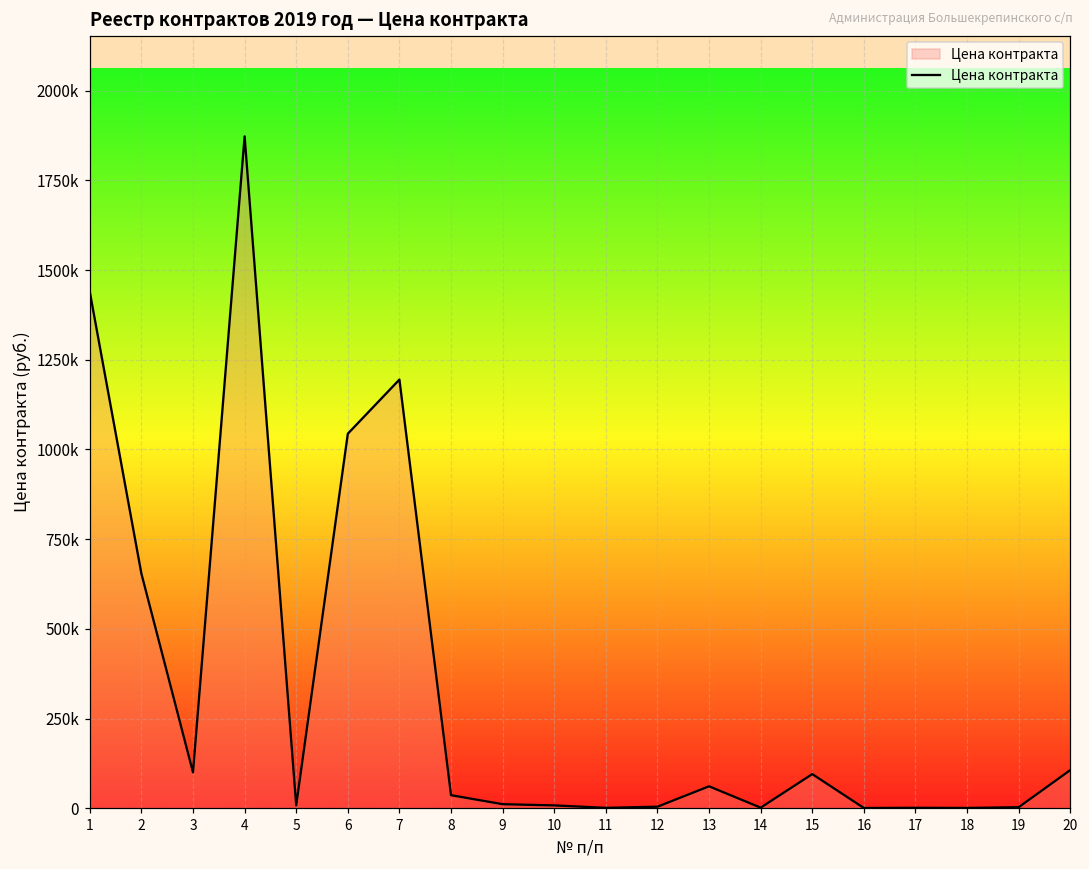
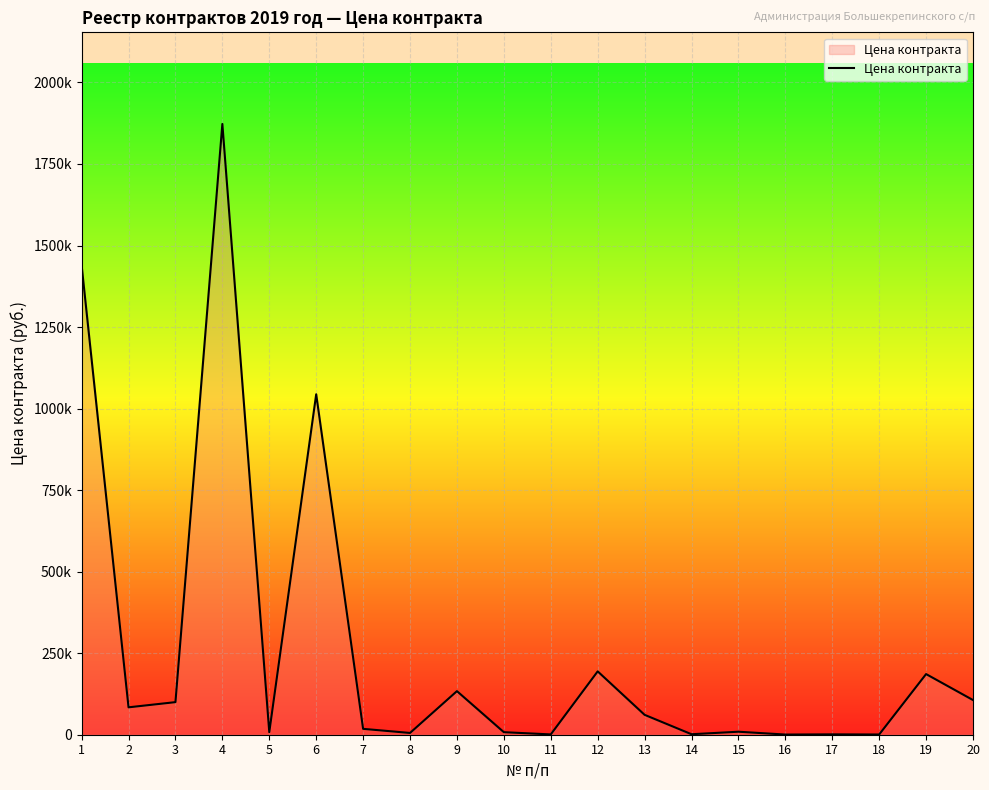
  {
    "1": 1440000,
-   "2": 650000,
+   "2": 80000,
    "3": 100000,
    "4": 1870000,
    "5": 10000,
    "6": 1040000,
-   "7": 1190000,
-   "8": 40000,
-   "9": 10000,
+   "7": 20000,
+   "8": 10000,
+   "9": 130000,
    "10": 10000,
    "11": 0,
-   "12": 0,
+   "12": 190000,
    "13": 60000,
    "14": 0,
-   "15": 100000,
+   "15": 10000,
    "16": 0,
    "17": 0,
    "18": 0,
-   "19": 0,
+   "19": 190000,
    "20": 110000
  }
